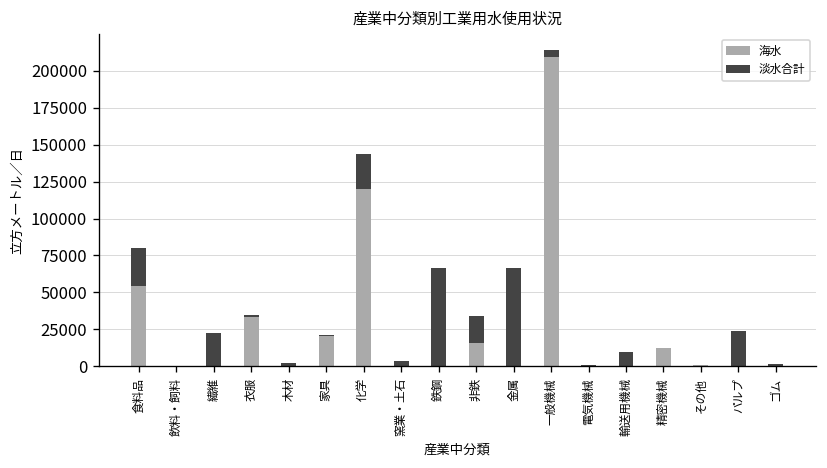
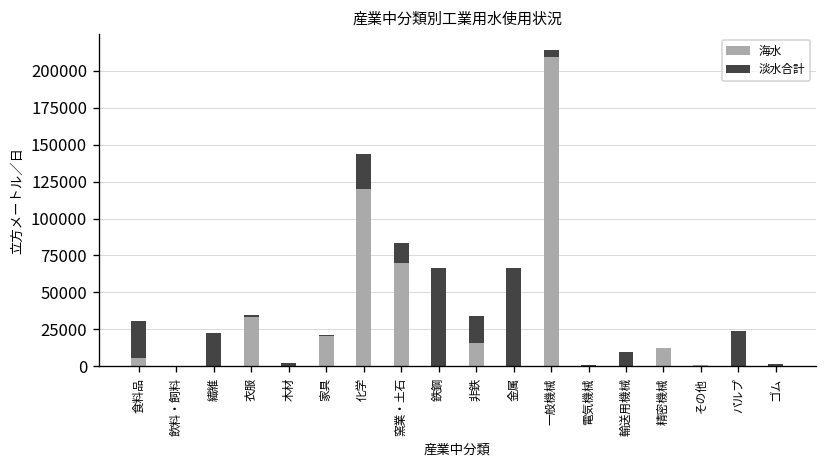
  {
    "海水": {
-     "食料品": 55000,
+     "食料品": 6000,
      "飲料・飼料": 0,
      "繊維": 0,
      "衣服": 34000,
      "木材": 0,
      "家具": 21000,
      "化学": 120000,
-     "窯業・土石": 0,
+     "窯業・土石": 70000,
      "鉄鋼": 0,
      "非鉄": 16000,
      "金属": 0,
      "一般機械": 209000,
      "電気機械": 0,
      "輸送用機械": 0,
      "精密機械": 12000,
      "パルプ": 0,
      "ゴム": 0
    },
    "淡水合計": {
      "食料品": 25000,
      "繊維": 22000,
      "木材": 2000,
      "化学": 23000,
-     "窯業・土石": 4000,
+     "窯業・土石": 14000,
      "鉄鋼": 67000,
      "非鉄": 18000,
      "金属": 67000,
      "一般機械": 5000,
      "輸送用機械": 10000,
      "パルプ": 24000
    }
  }
